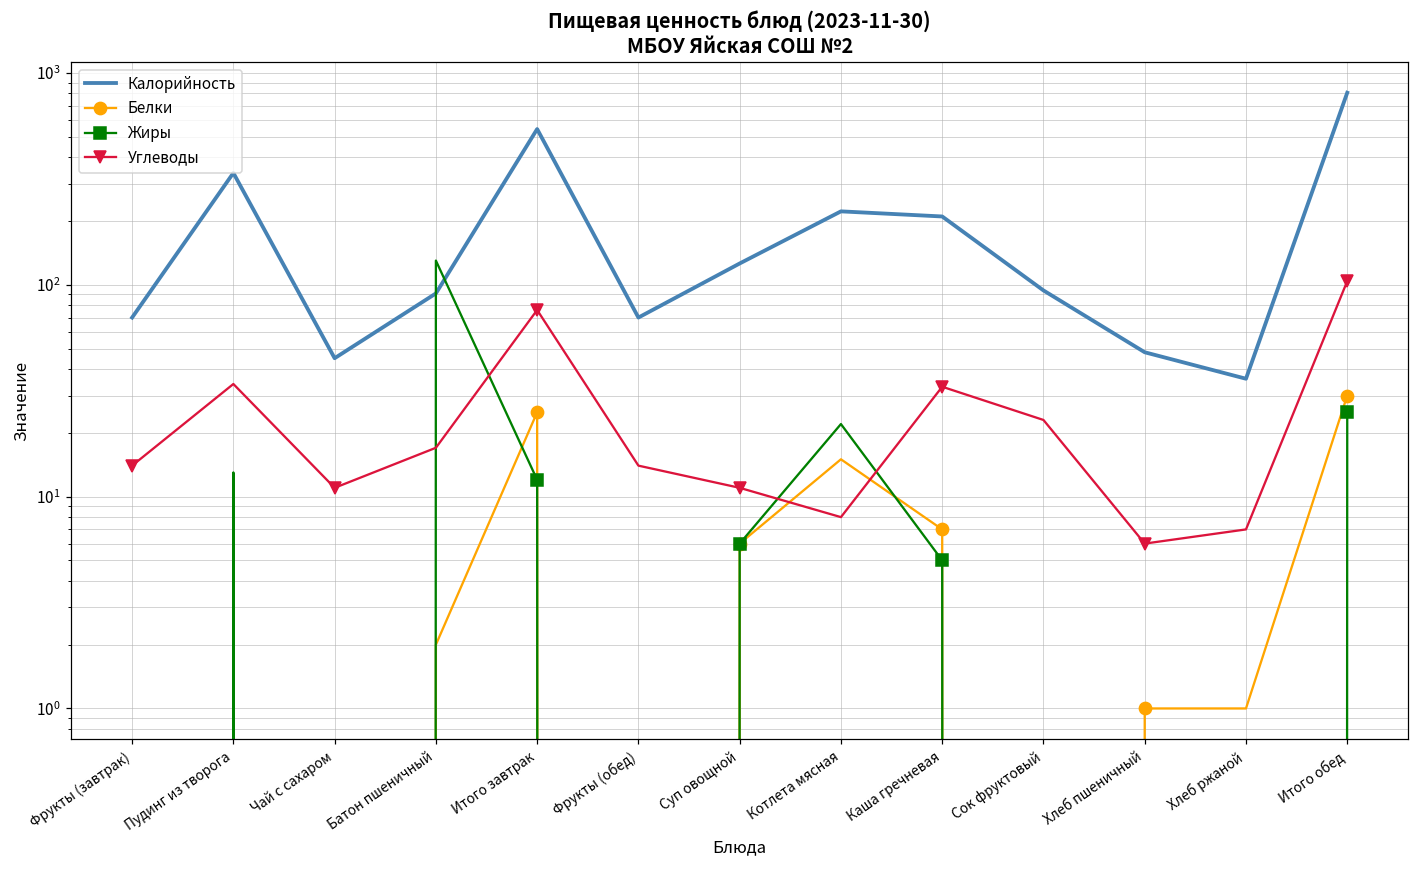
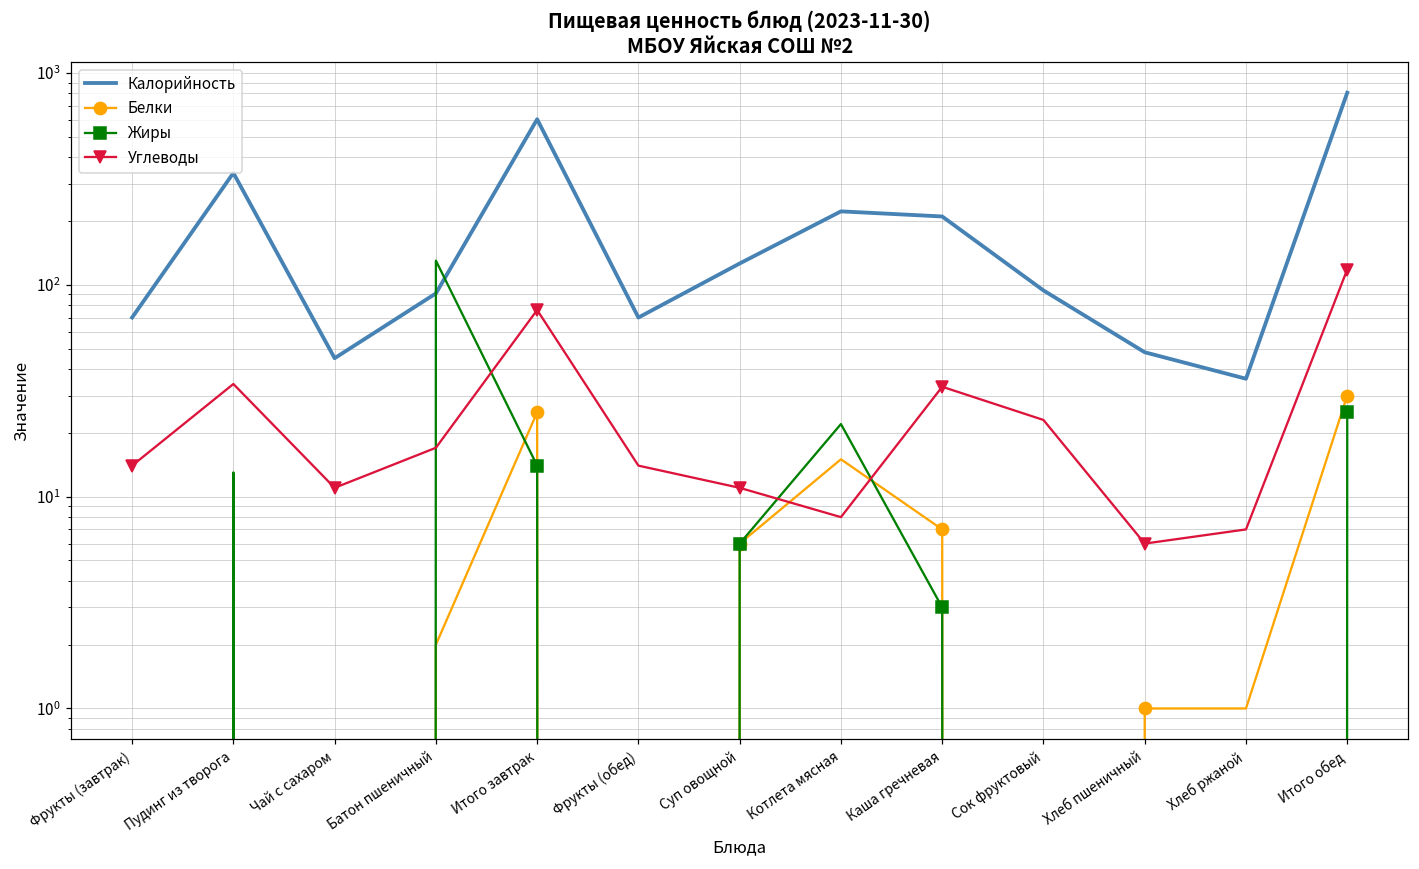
  {
    "Калорийность": {
      "Фрукты (завтрак)": 70,
      "Пудинг из творога": 340,
      "Чай с сахаром": 45,
      "Батон пшеничный": 90,
-     "Итого завтрак": 540,
+     "Итого завтрак": 600,
      "Фрукты (обед)": 70,
      "Суп овощной": 130,
      "Котлета мясная": 220,
      "Каша гречневая": 210,
      "Сок фруктовый": 90,
      "Хлеб пшеничный": 48,
      "Хлеб ржаной": 36,
      "Итого обед": 810
    },
    "Белки": {
      "Пудинг из творога": 4,
      "Батон пшеничный": 2,
      "Итого завтрак": 25,
      "Котлета мясная": 15,
      "Каша гречневая": 7,
      "Хлеб пшеничный": 1,
      "Хлеб ржаной": 1,
      "Итого обед": 30
    },
    "Жиры": {
      "Пудинг из творога": 13,
      "Батон пшеничный": 130,
-     "Итого завтрак": 12,
+     "Итого завтрак": 14,
      "Котлета мясная": 22,
-     "Каша гречневая": 5,
+     "Каша гречневая": 3,
      "Итого обед": 25
    },
    "Углеводы": {
      "Фрукты (завтрак)": 14,
      "Пудинг из творога": 34,
      "Чай с сахаром": 11,
      "Батон пшеничный": 17,
      "Итого завтрак": 76,
      "Фрукты (обед)": 14,
      "Суп овощной": 11,
      "Котлета мясная": 8,
      "Каша гречневая": 33,
      "Сок фруктовый": 23,
      "Хлеб пшеничный": 6,
      "Хлеб ржаной": 7,
-     "Итого обед": 100
+     "Итого обед": 120
    }
  }
